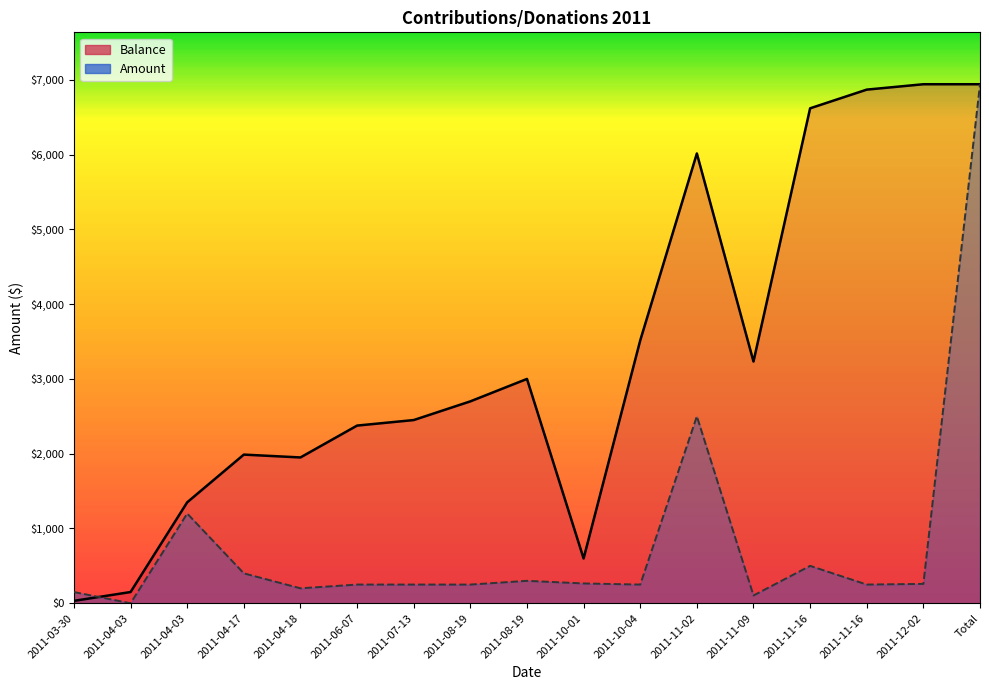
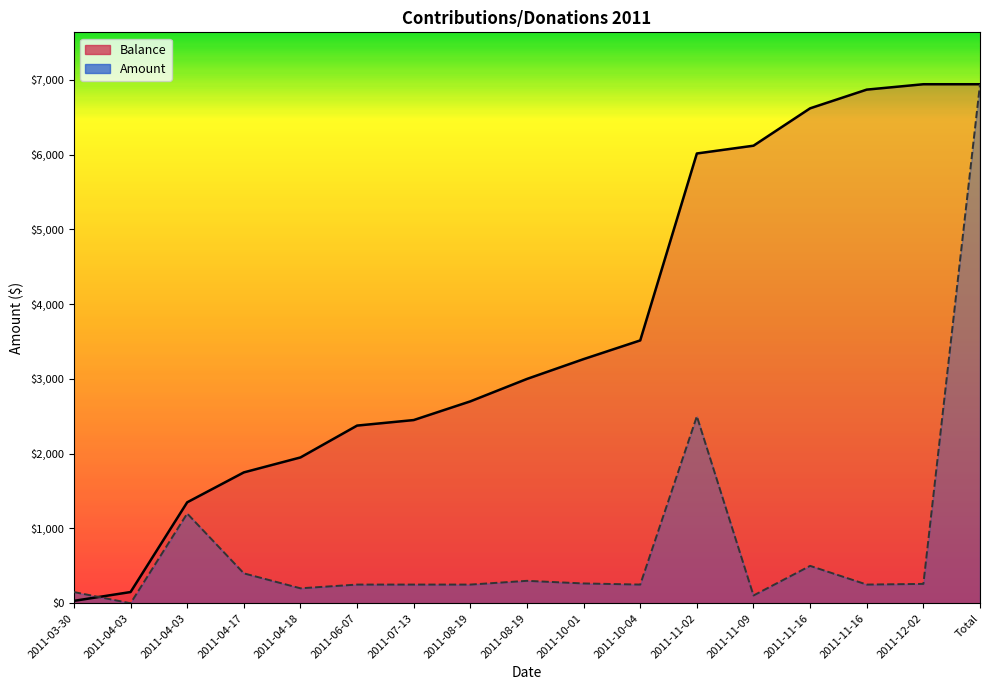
  {
    "Balance": {
      "2011-03-30": "$0",
-     "2011-04-17": "$2,000",
+     "2011-04-17": "$1,800",
      "2011-04-18": "$2,000",
      "2011-06-07": "$2,400",
      "2011-07-13": "$2,500",
-     "2011-10-01": "$600",
+     "2011-10-01": "$3,300",
      "2011-10-04": "$3,500",
      "2011-11-02": "$6,000",
-     "2011-11-09": "$3,200",
+     "2011-11-09": "$6,100",
      "2011-12-02": "$6,900"
    },
    "Amount": {
      "2011-03-30": "$200",
      "2011-04-17": "$400",
      "2011-04-18": "$200",
      "2011-06-07": "$300",
      "2011-07-13": "$300",
      "2011-10-01": "$300",
      "2011-10-04": "$300",
      "2011-11-02": "$2,500",
      "2011-11-09": "$100",
      "2011-12-02": "$300"
    }
  }
